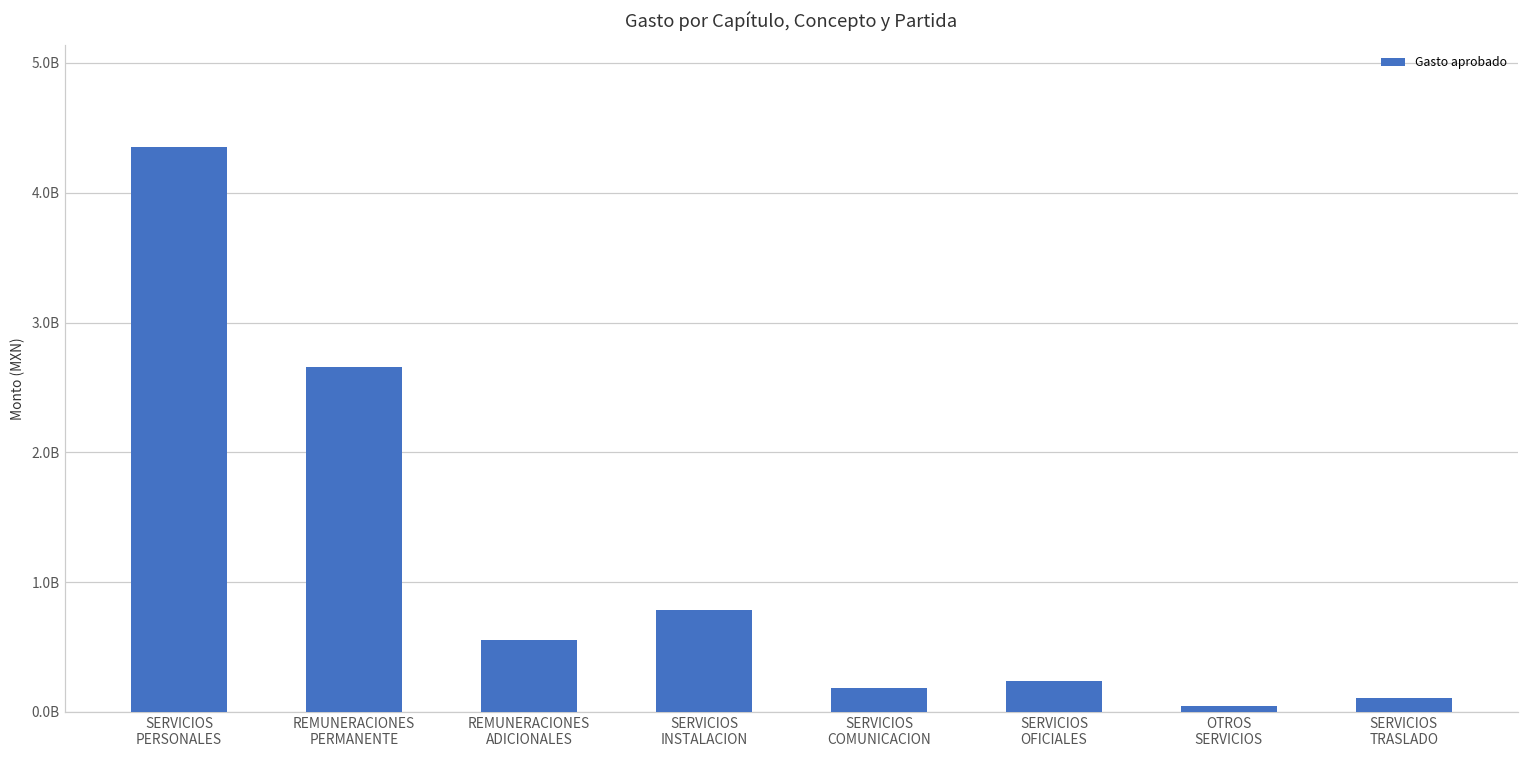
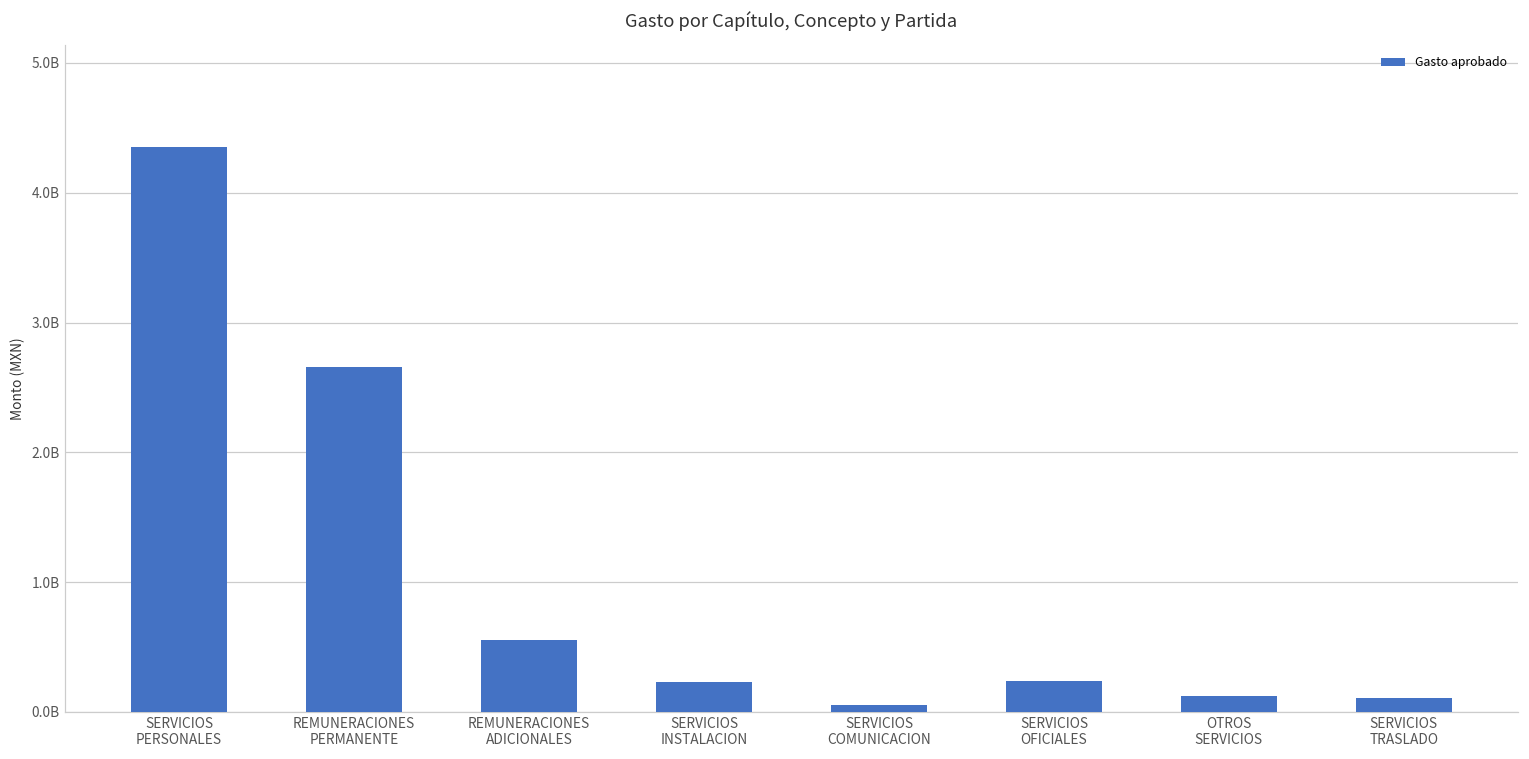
  {
    "SERVICIOS PERSONALES": 4350000000,
    "REMUNERACIONES PERMANENTE": 2660000000,
    "REMUNERACIONES ADICIONALES": 560000000,
-   "SERVICIOS INSTALACION": 780000000,
-   "SERVICIOS COMUNICACION": 180000000,
+   "SERVICIOS INSTALACION": 230000000,
+   "SERVICIOS COMUNICACION": 50000000,
    "SERVICIOS OFICIALES": 230000000,
-   "OTROS SERVICIOS": 50000000,
+   "OTROS SERVICIOS": 120000000,
    "SERVICIOS TRASLADO": 110000000
  }
